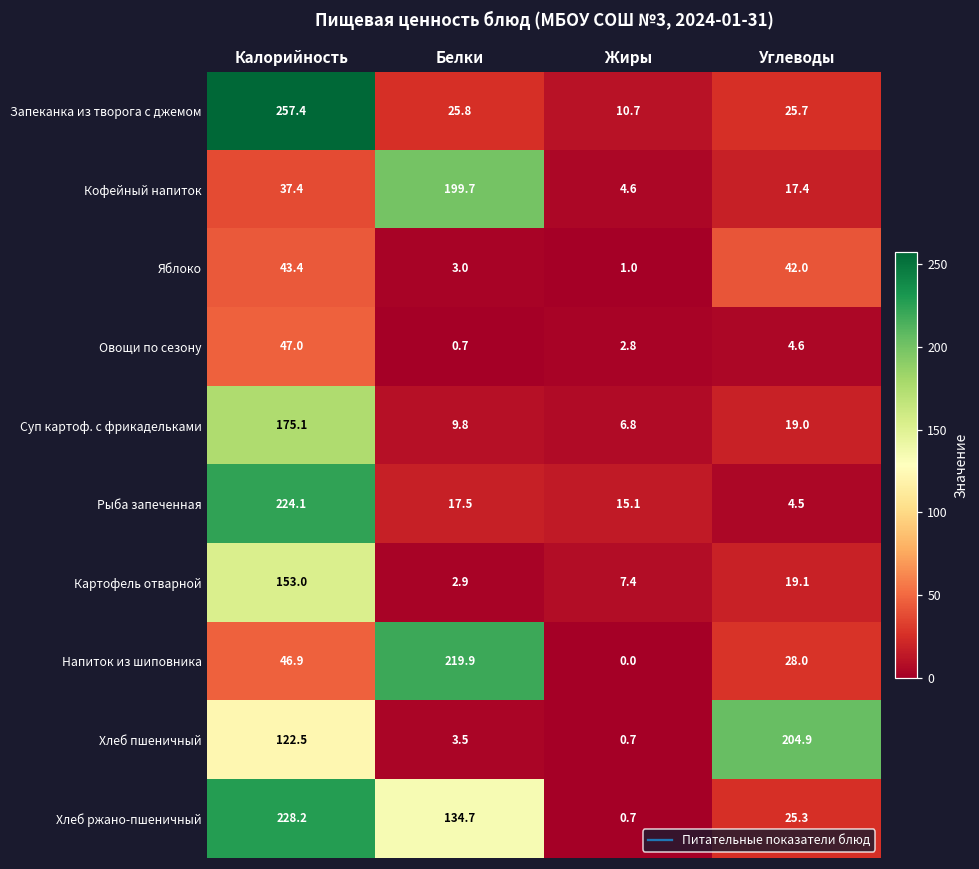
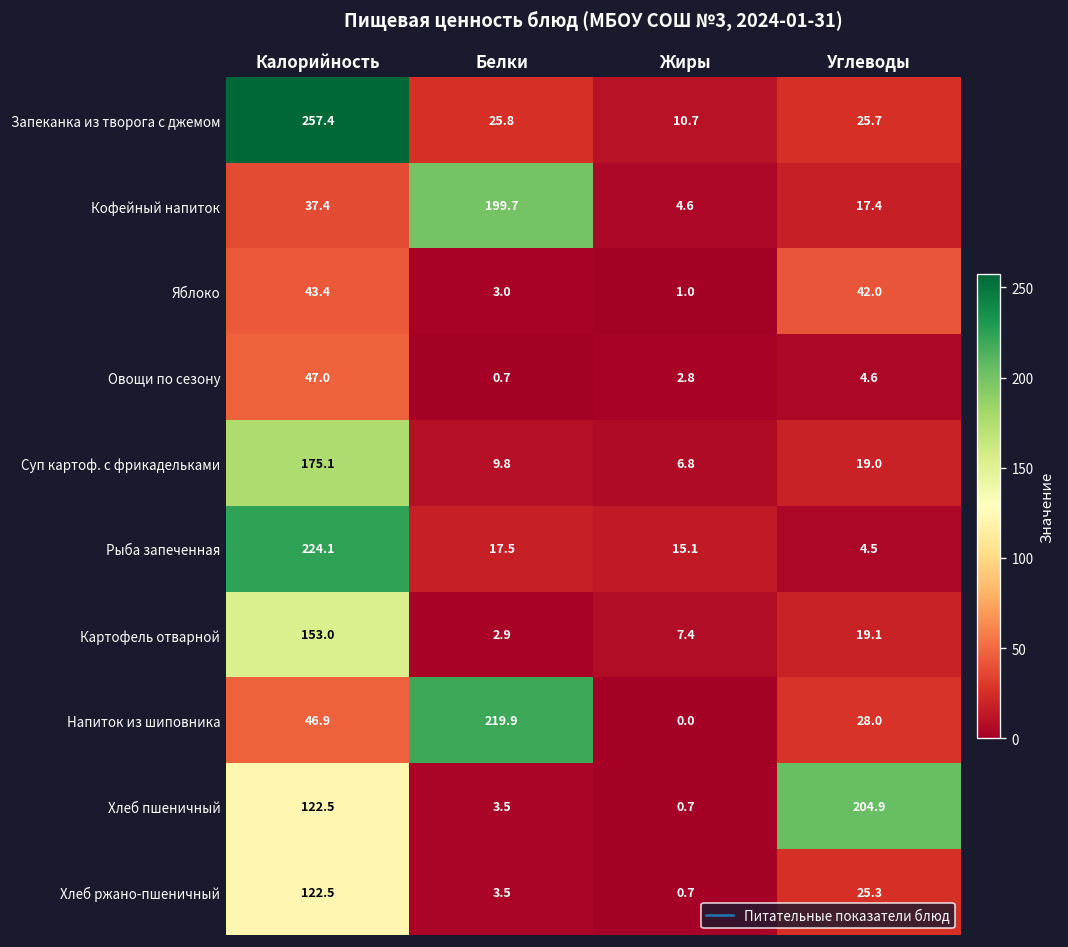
  {
    "Запеканка из творога с джемом": {
      "Калорийность": 257.4,
      "Белки": 25.8,
      "Жиры": 10.7,
      "Углеводы": 25.7
    },
    "Кофейный напиток": {
      "Калорийность": 37.4,
      "Белки": 199.7,
      "Жиры": 4.6,
      "Углеводы": 17.4
    },
    "Яблоко": {
      "Калорийность": 43.4,
      "Белки": 3.0,
      "Жиры": 1.0,
      "Углеводы": 42.0
    },
    "Овощи по сезону": {
      "Калорийность": 47.0,
      "Белки": 0.7,
      "Жиры": 2.8,
      "Углеводы": 4.6
    },
    "Суп картоф. с фрикадельками": {
      "Калорийность": 175.1,
      "Белки": 9.8,
      "Жиры": 6.8,
      "Углеводы": 19.0
    },
    "Рыба запеченная": {
      "Калорийность": 224.1,
      "Белки": 17.5,
      "Жиры": 15.1,
      "Углеводы": 4.5
    },
    "Картофель отварной": {
      "Калорийность": 153.0,
      "Белки": 2.9,
      "Жиры": 7.4,
      "Углеводы": 19.1
    },
    "Напиток из шиповника": {
      "Калорийность": 46.9,
      "Белки": 219.9,
      "Жиры": 0.0,
      "Углеводы": 28.0
    },
    "Хлеб пшеничный": {
      "Калорийность": 122.5,
      "Белки": 3.5,
      "Жиры": 0.7,
      "Углеводы": 204.9
    },
    "Хлеб ржано-пшеничный": {
-     "Калорийность": 228.2,
-     "Белки": 134.7,
+     "Калорийность": 122.5,
+     "Белки": 3.5,
      "Жиры": 0.7,
      "Углеводы": 25.3
    }
  }
